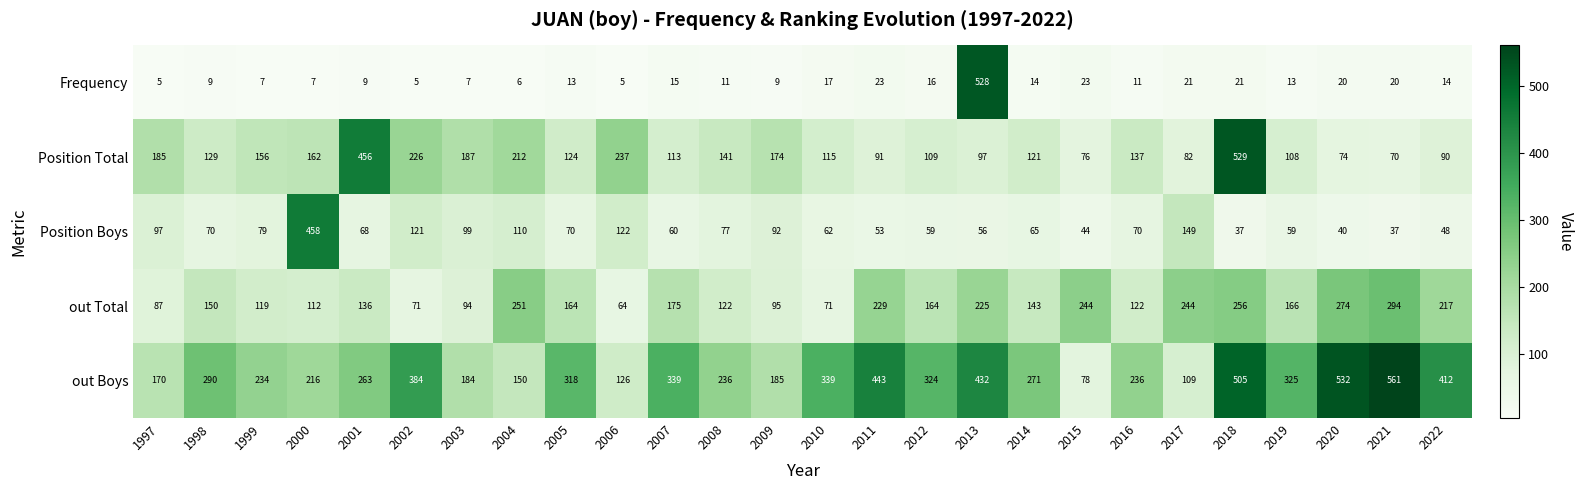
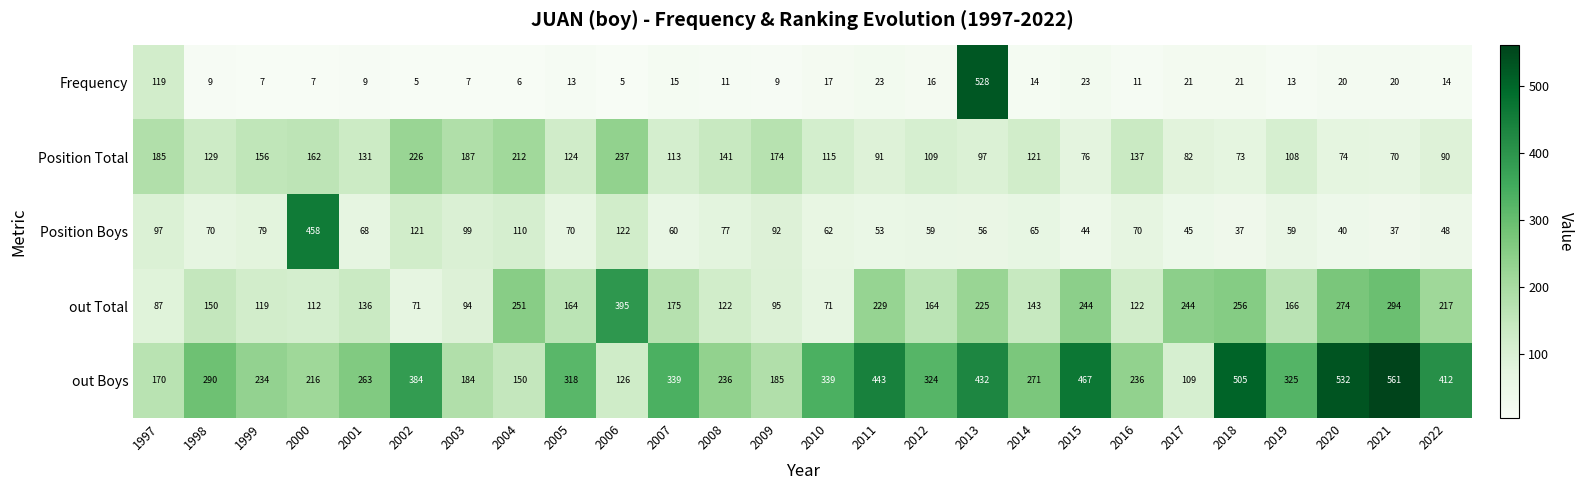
  {
    "Frequency": {
-     "1997": 5,
+     "1997": 119,
      "1998": 9,
      "1999": 7,
      "2000": 7,
      "2001": 9,
      "2002": 5,
      "2003": 7,
      "2004": 6,
      "2005": 13,
      "2006": 5,
      "2007": 15,
      "2008": 11,
      "2009": 9,
      "2010": 17,
      "2011": 23,
      "2012": 16,
      "2013": 528,
      "2014": 14,
      "2015": 23,
      "2016": 11,
      "2017": 21,
      "2018": 21,
      "2019": 13,
      "2020": 20,
      "2021": 20,
      "2022": 14
    },
    "Position Total": {
      "1997": 185,
      "1998": 129,
      "1999": 156,
      "2000": 162,
-     "2001": 456,
+     "2001": 131,
      "2002": 226,
      "2003": 187,
      "2004": 212,
      "2005": 124,
      "2006": 237,
      "2007": 113,
      "2008": 141,
      "2009": 174,
      "2010": 115,
      "2011": 91,
      "2012": 109,
      "2013": 97,
      "2014": 121,
      "2015": 76,
      "2016": 137,
      "2017": 82,
-     "2018": 529,
+     "2018": 73,
      "2019": 108,
      "2020": 74,
      "2021": 70,
      "2022": 90
    },
    "Position Boys": {
      "1997": 97,
      "1998": 70,
      "1999": 79,
      "2000": 458,
      "2001": 68,
      "2002": 121,
      "2003": 99,
      "2004": 110,
      "2005": 70,
      "2006": 122,
      "2007": 60,
      "2008": 77,
      "2009": 92,
      "2010": 62,
      "2011": 53,
      "2012": 59,
      "2013": 56,
      "2014": 65,
      "2015": 44,
      "2016": 70,
-     "2017": 149,
+     "2017": 45,
      "2018": 37,
      "2019": 59,
      "2020": 40,
      "2021": 37,
      "2022": 48
    },
    "out Total": {
      "1997": 87,
      "1998": 150,
      "1999": 119,
      "2000": 112,
      "2001": 136,
      "2002": 71,
      "2003": 94,
      "2004": 251,
      "2005": 164,
-     "2006": 64,
+     "2006": 395,
      "2007": 175,
      "2008": 122,
      "2009": 95,
      "2010": 71,
      "2011": 229,
      "2012": 164,
      "2013": 225,
      "2014": 143,
      "2015": 244,
      "2016": 122,
      "2017": 244,
      "2018": 256,
      "2019": 166,
      "2020": 274,
      "2021": 294,
      "2022": 217
    },
    "out Boys": {
      "1997": 170,
      "1998": 290,
      "1999": 234,
      "2000": 216,
      "2001": 263,
      "2002": 384,
      "2003": 184,
      "2004": 150,
      "2005": 318,
      "2006": 126,
      "2007": 339,
      "2008": 236,
      "2009": 185,
      "2010": 339,
      "2011": 443,
      "2012": 324,
      "2013": 432,
      "2014": 271,
-     "2015": 78,
+     "2015": 467,
      "2016": 236,
      "2017": 109,
      "2018": 505,
      "2019": 325,
      "2020": 532,
      "2021": 561,
      "2022": 412
    }
  }
